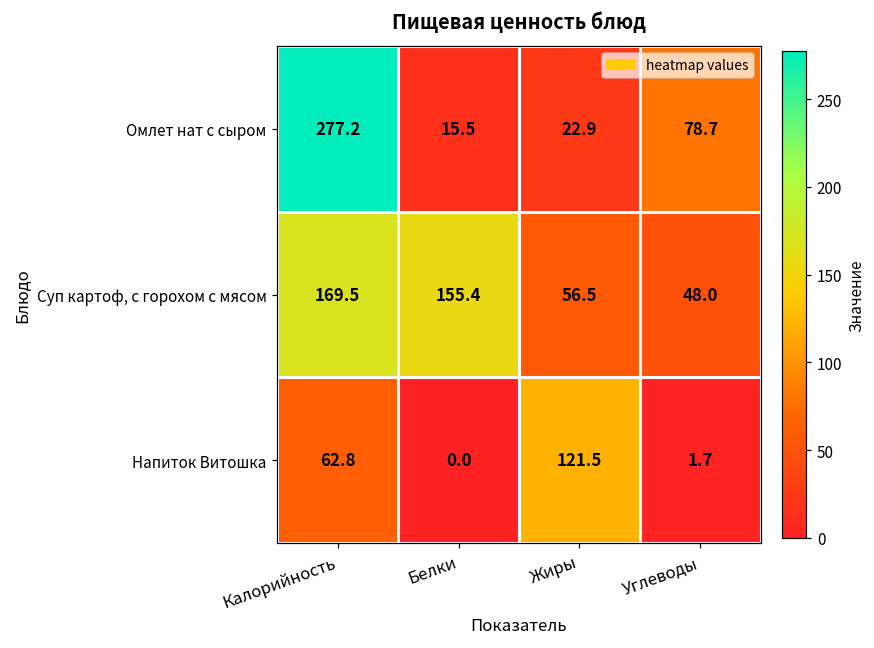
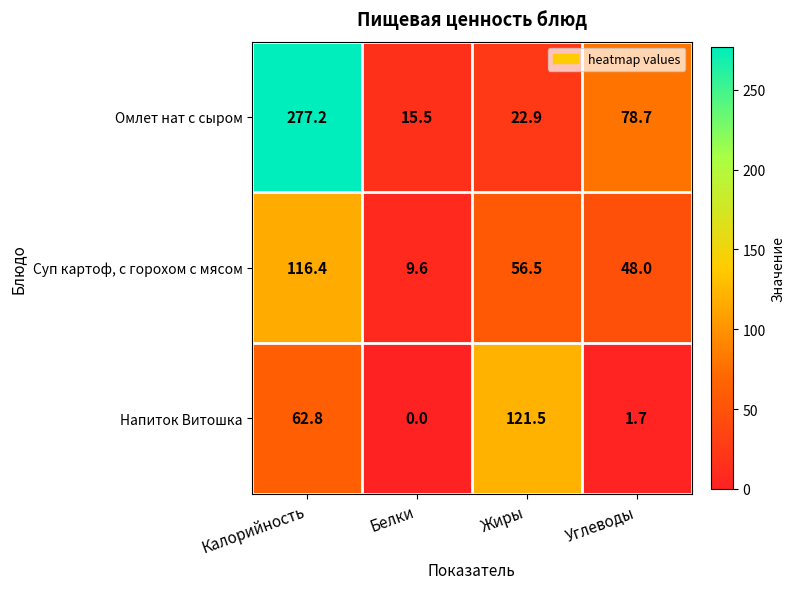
  {
    "Омлет нат с сыром": {
      "Калорийность": 277.2,
      "Белки": 15.5,
      "Жиры": 22.9,
      "Углеводы": 78.7
    },
    "Суп картоф, с горохом с мясом": {
-     "Калорийность": 169.5,
-     "Белки": 155.4,
+     "Калорийность": 116.4,
+     "Белки": 9.6,
      "Жиры": 56.5,
      "Углеводы": 48.0
    },
    "Напиток Витошка": {
      "Калорийность": 62.8,
      "Белки": 0.0,
      "Жиры": 121.5,
      "Углеводы": 1.7
    }
  }
